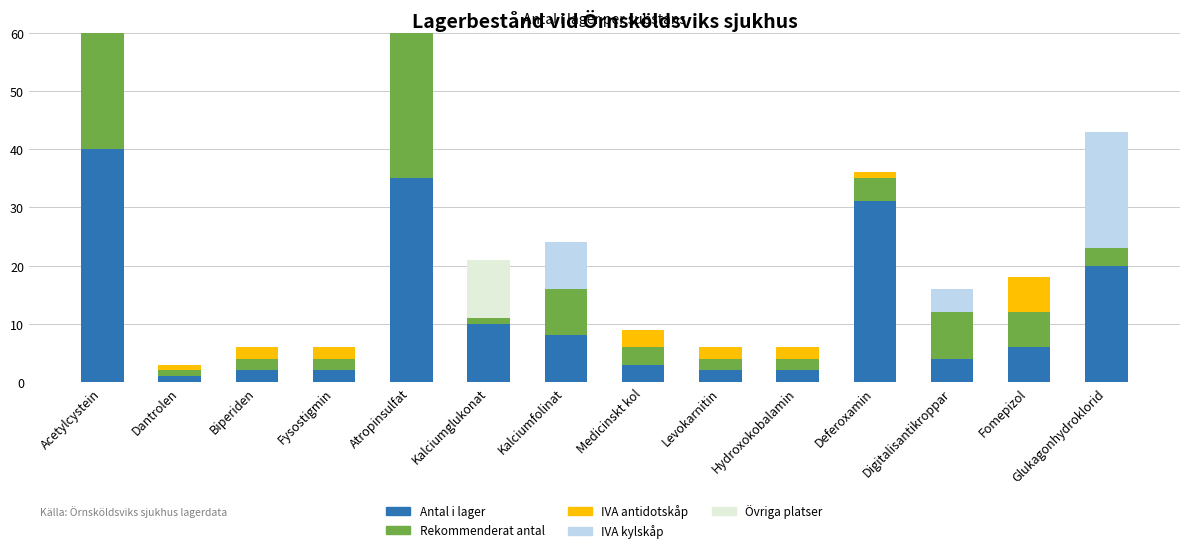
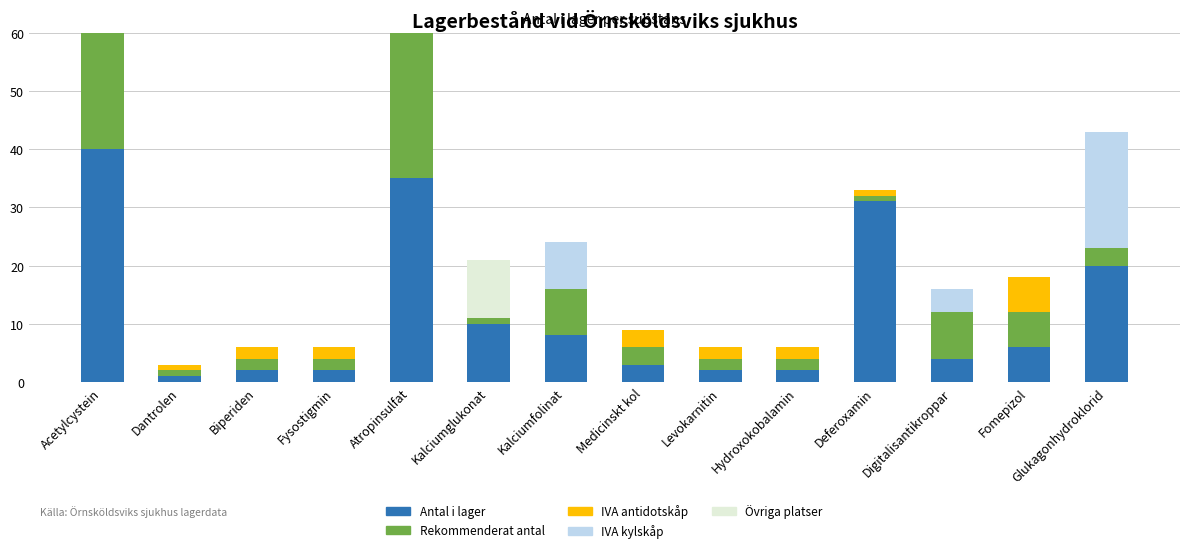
  {
    "Antal i lager": {
      "Acetylcystein": 40,
      "Dantrolen": 1,
      "Biperiden": 2,
      "Fysostigmin": 2,
      "Atropinsulfat": 35,
      "Kalciumglukonat": 10,
      "Kalciumfolinat": 8,
      "Medicinskt kol": 3,
      "Levokarnitin": 2,
      "Hydroxokobalamin": 2,
      "Deferoxamin": 31,
      "Digitalisantikroppar": 4,
      "Fomepizol": 6,
      "Glukagonhydroklorid": 20
    },
    "Rekommenderat antal": {
      "Dantrolen": 1,
      "Biperiden": 2,
      "Fysostigmin": 2,
      "Kalciumglukonat": 1,
      "Kalciumfolinat": 8,
      "Medicinskt kol": 3,
      "Levokarnitin": 2,
      "Hydroxokobalamin": 2,
-     "Deferoxamin": 4,
+     "Deferoxamin": 1,
      "Digitalisantikroppar": 8,
      "Fomepizol": 6,
      "Glukagonhydroklorid": 3
    },
    "IVA antidotskåp": {
      "Dantrolen": 1,
      "Biperiden": 2,
      "Fysostigmin": 2,
      "Kalciumglukonat": 0,
      "Kalciumfolinat": 0,
      "Medicinskt kol": 3,
      "Levokarnitin": 2,
      "Hydroxokobalamin": 2,
      "Deferoxamin": 1,
      "Digitalisantikroppar": 0,
      "Fomepizol": 6,
      "Glukagonhydroklorid": 0
    }
  }
